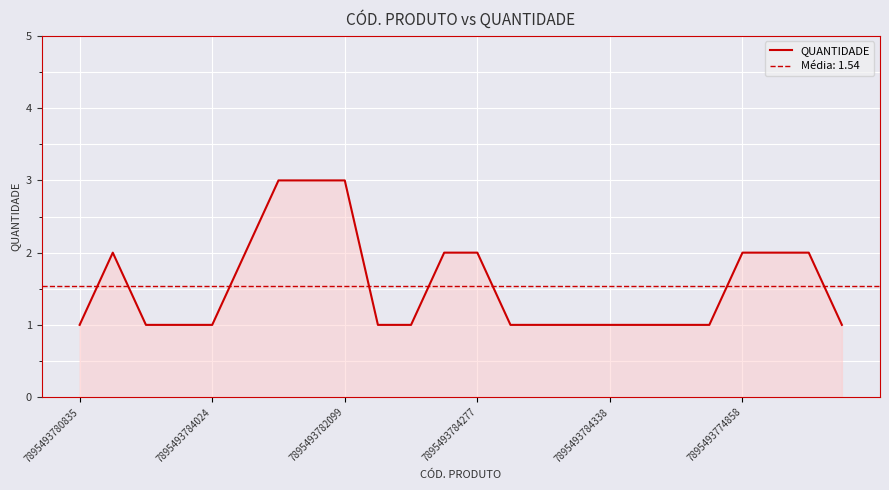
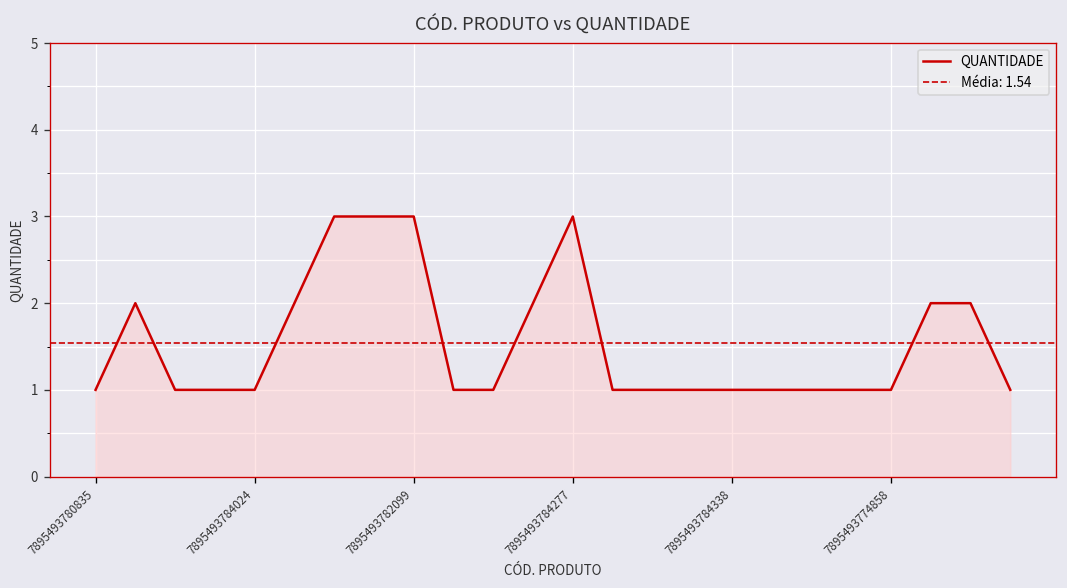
  {
    "7895493780835": 1,
    "7895493784024": 1,
    "7895493782099": 3,
-   "7895493784277": 2,
+   "7895493784277": 3,
    "7895493784338": 1,
-   "7895493774858": 2
+   "7895493774858": 1
  }
